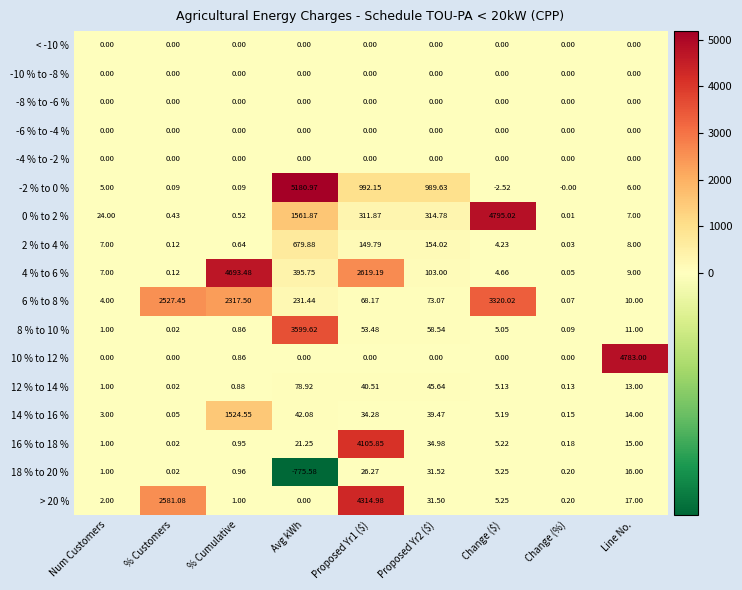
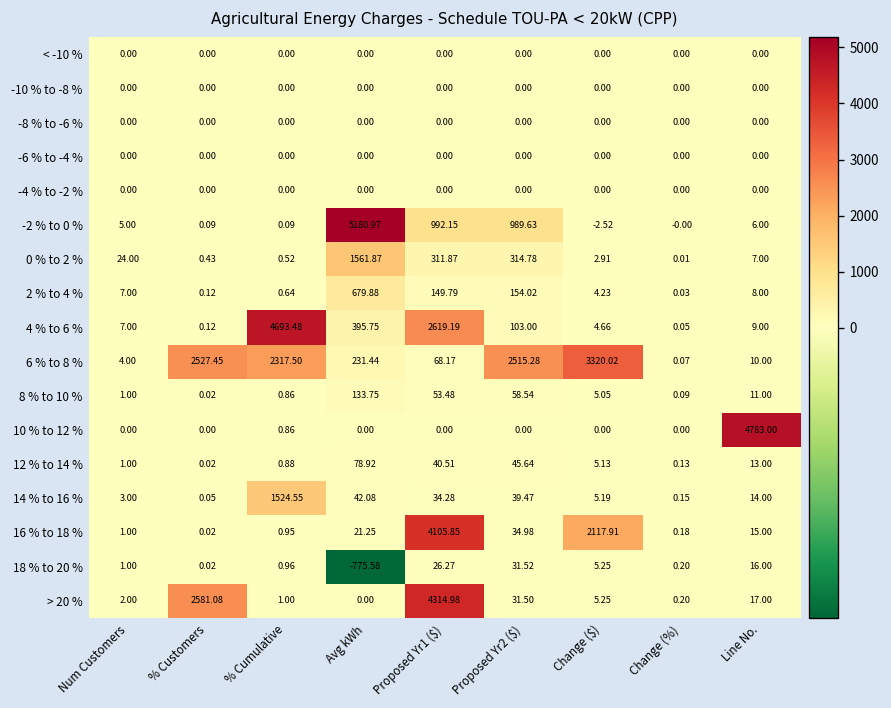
  {
    "< -10 %": {
      "Num Customers": 0.00,
      "% Customers": 0.00,
      "% Cumulative": 0.00,
      "Avg kWh": 0.00,
      "Proposed Yr1 ($)": 0.00,
      "Proposed Yr2 ($)": 0.00,
      "Change ($)": 0.00,
      "Change (%)": 0.00,
      "Line No.": 0.00
    },
    "-10 % to -8 %": {
      "Num Customers": 0.00,
      "% Customers": 0.00,
      "% Cumulative": 0.00,
      "Avg kWh": 0.00,
      "Proposed Yr1 ($)": 0.00,
      "Proposed Yr2 ($)": 0.00,
      "Change ($)": 0.00,
      "Change (%)": 0.00,
      "Line No.": 0.00
    },
    "-8 % to -6 %": {
      "Num Customers": 0.00,
      "% Customers": 0.00,
      "% Cumulative": 0.00,
      "Avg kWh": 0.00,
      "Proposed Yr1 ($)": 0.00,
      "Proposed Yr2 ($)": 0.00,
      "Change ($)": 0.00,
      "Change (%)": 0.00,
      "Line No.": 0.00
    },
    "-6 % to -4 %": {
      "Num Customers": 0.00,
      "% Customers": 0.00,
      "% Cumulative": 0.00,
      "Avg kWh": 0.00,
      "Proposed Yr1 ($)": 0.00,
      "Proposed Yr2 ($)": 0.00,
      "Change ($)": 0.00,
      "Change (%)": 0.00,
      "Line No.": 0.00
    },
    "-4 % to -2 %": {
      "Num Customers": 0.00,
      "% Customers": 0.00,
      "% Cumulative": 0.00,
      "Avg kWh": 0.00,
      "Proposed Yr1 ($)": 0.00,
      "Proposed Yr2 ($)": 0.00,
      "Change ($)": 0.00,
      "Change (%)": 0.00,
      "Line No.": 0.00
    },
    "-2 % to 0 %": {
      "Num Customers": 5.00,
      "% Customers": 0.09,
      "% Cumulative": 0.09,
      "Avg kWh": 5180.97,
      "Proposed Yr1 ($)": 992.15,
      "Proposed Yr2 ($)": 989.63,
      "Change ($)": -2.52,
      "Change (%)": -0.00,
      "Line No.": 6.00
    },
    "0 % to 2 %": {
      "Num Customers": 24.00,
      "% Customers": 0.43,
      "% Cumulative": 0.52,
      "Avg kWh": 1561.87,
      "Proposed Yr1 ($)": 311.87,
      "Proposed Yr2 ($)": 314.78,
-     "Change ($)": 4795.02,
+     "Change ($)": 2.91,
      "Change (%)": 0.01,
      "Line No.": 7.00
    },
    "2 % to 4 %": {
      "Num Customers": 7.00,
      "% Customers": 0.12,
      "% Cumulative": 0.64,
      "Avg kWh": 679.88,
      "Proposed Yr1 ($)": 149.79,
      "Proposed Yr2 ($)": 154.02,
      "Change ($)": 4.23,
      "Change (%)": 0.03,
      "Line No.": 8.00
    },
    "4 % to 6 %": {
      "Num Customers": 7.00,
      "% Customers": 0.12,
      "% Cumulative": 4693.48,
      "Avg kWh": 395.75,
      "Proposed Yr1 ($)": 2619.19,
      "Proposed Yr2 ($)": 103.00,
      "Change ($)": 4.66,
      "Change (%)": 0.05,
      "Line No.": 9.00
    },
    "6 % to 8 %": {
      "Num Customers": 4.00,
      "% Customers": 2527.45,
      "% Cumulative": 2317.50,
      "Avg kWh": 231.44,
      "Proposed Yr1 ($)": 68.17,
-     "Proposed Yr2 ($)": 73.07,
+     "Proposed Yr2 ($)": 2515.28,
      "Change ($)": 3320.02,
      "Change (%)": 0.07,
      "Line No.": 10.00
    },
    "8 % to 10 %": {
      "Num Customers": 1.00,
      "% Customers": 0.02,
      "% Cumulative": 0.86,
-     "Avg kWh": 3599.62,
+     "Avg kWh": 133.75,
      "Proposed Yr1 ($)": 53.48,
      "Proposed Yr2 ($)": 58.54,
      "Change ($)": 5.05,
      "Change (%)": 0.09,
      "Line No.": 11.00
    },
    "10 % to 12 %": {
      "Num Customers": 0.00,
      "% Customers": 0.00,
      "% Cumulative": 0.86,
      "Avg kWh": 0.00,
      "Proposed Yr1 ($)": 0.00,
      "Proposed Yr2 ($)": 0.00,
      "Change ($)": 0.00,
      "Change (%)": 0.00,
      "Line No.": 4783.00
    },
    "12 % to 14 %": {
      "Num Customers": 1.00,
      "% Customers": 0.02,
      "% Cumulative": 0.88,
      "Avg kWh": 78.92,
      "Proposed Yr1 ($)": 40.51,
      "Proposed Yr2 ($)": 45.64,
      "Change ($)": 5.13,
      "Change (%)": 0.13,
      "Line No.": 13.00
    },
    "14 % to 16 %": {
      "Num Customers": 3.00,
      "% Customers": 0.05,
      "% Cumulative": 1524.55,
      "Avg kWh": 42.08,
      "Proposed Yr1 ($)": 34.28,
      "Proposed Yr2 ($)": 39.47,
      "Change ($)": 5.19,
      "Change (%)": 0.15,
      "Line No.": 14.00
    },
    "16 % to 18 %": {
      "Num Customers": 1.00,
      "% Customers": 0.02,
      "% Cumulative": 0.95,
      "Avg kWh": 21.25,
      "Proposed Yr1 ($)": 4105.85,
      "Proposed Yr2 ($)": 34.98,
-     "Change ($)": 5.22,
+     "Change ($)": 2117.91,
      "Change (%)": 0.18,
      "Line No.": 15.00
    },
    "18 % to 20 %": {
      "Num Customers": 1.00,
      "% Customers": 0.02,
      "% Cumulative": 0.96,
      "Avg kWh": -775.58,
      "Proposed Yr1 ($)": 26.27,
      "Proposed Yr2 ($)": 31.52,
      "Change ($)": 5.25,
      "Change (%)": 0.20,
      "Line No.": 16.00
    },
    "> 20 %": {
      "Num Customers": 2.00,
      "% Customers": 2581.08,
      "% Cumulative": 1.00,
      "Avg kWh": 0.00,
      "Proposed Yr1 ($)": 4314.98,
      "Proposed Yr2 ($)": 31.50,
      "Change ($)": 5.25,
      "Change (%)": 0.20,
      "Line No.": 17.00
    }
  }
